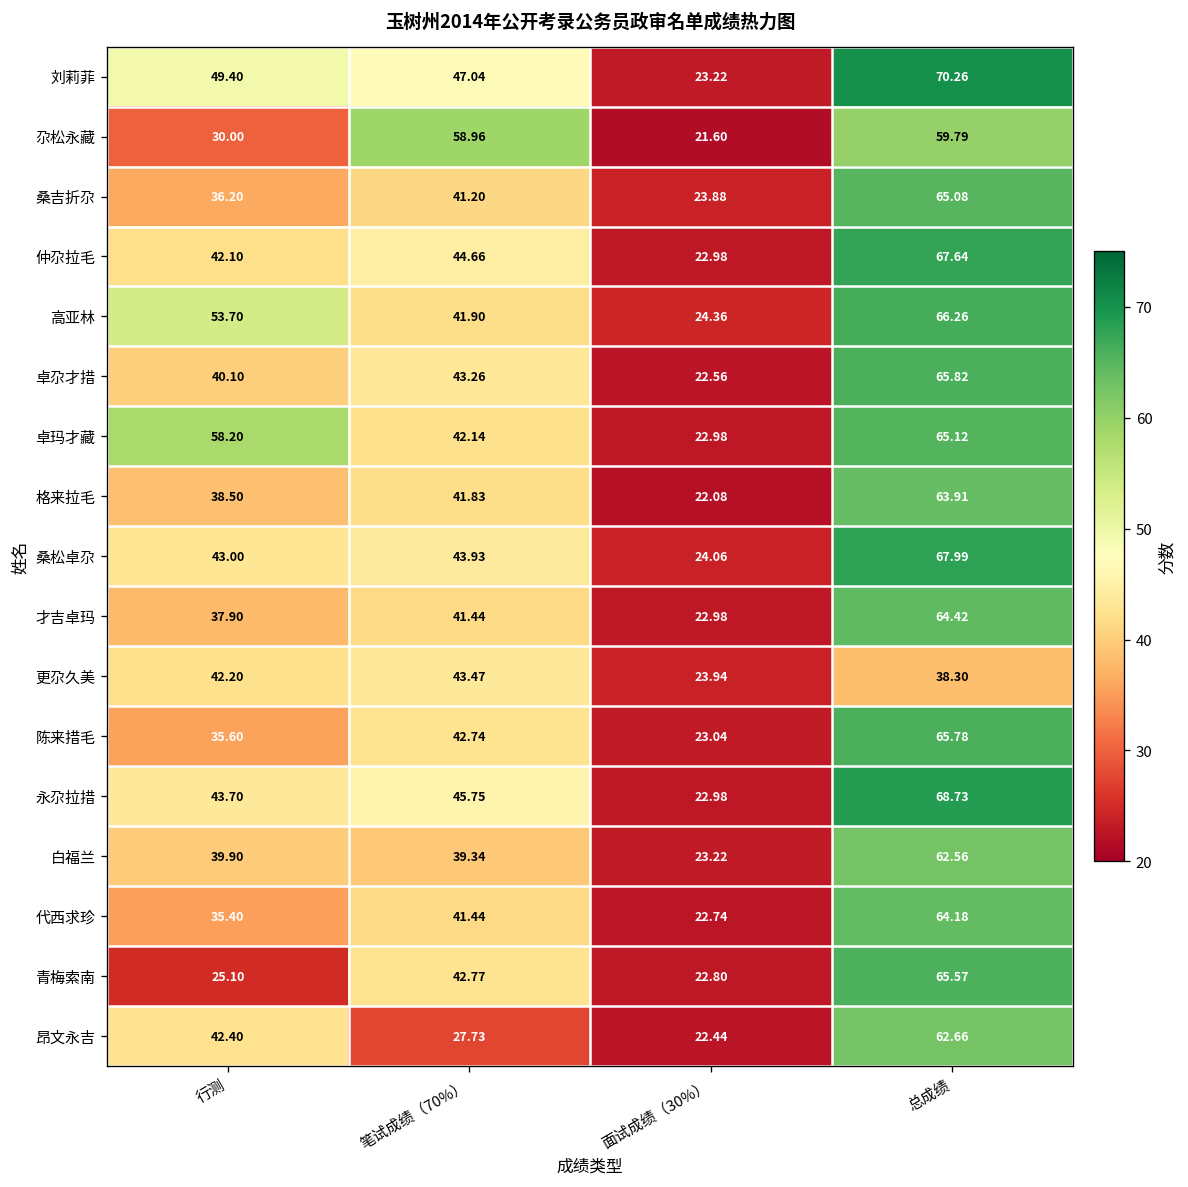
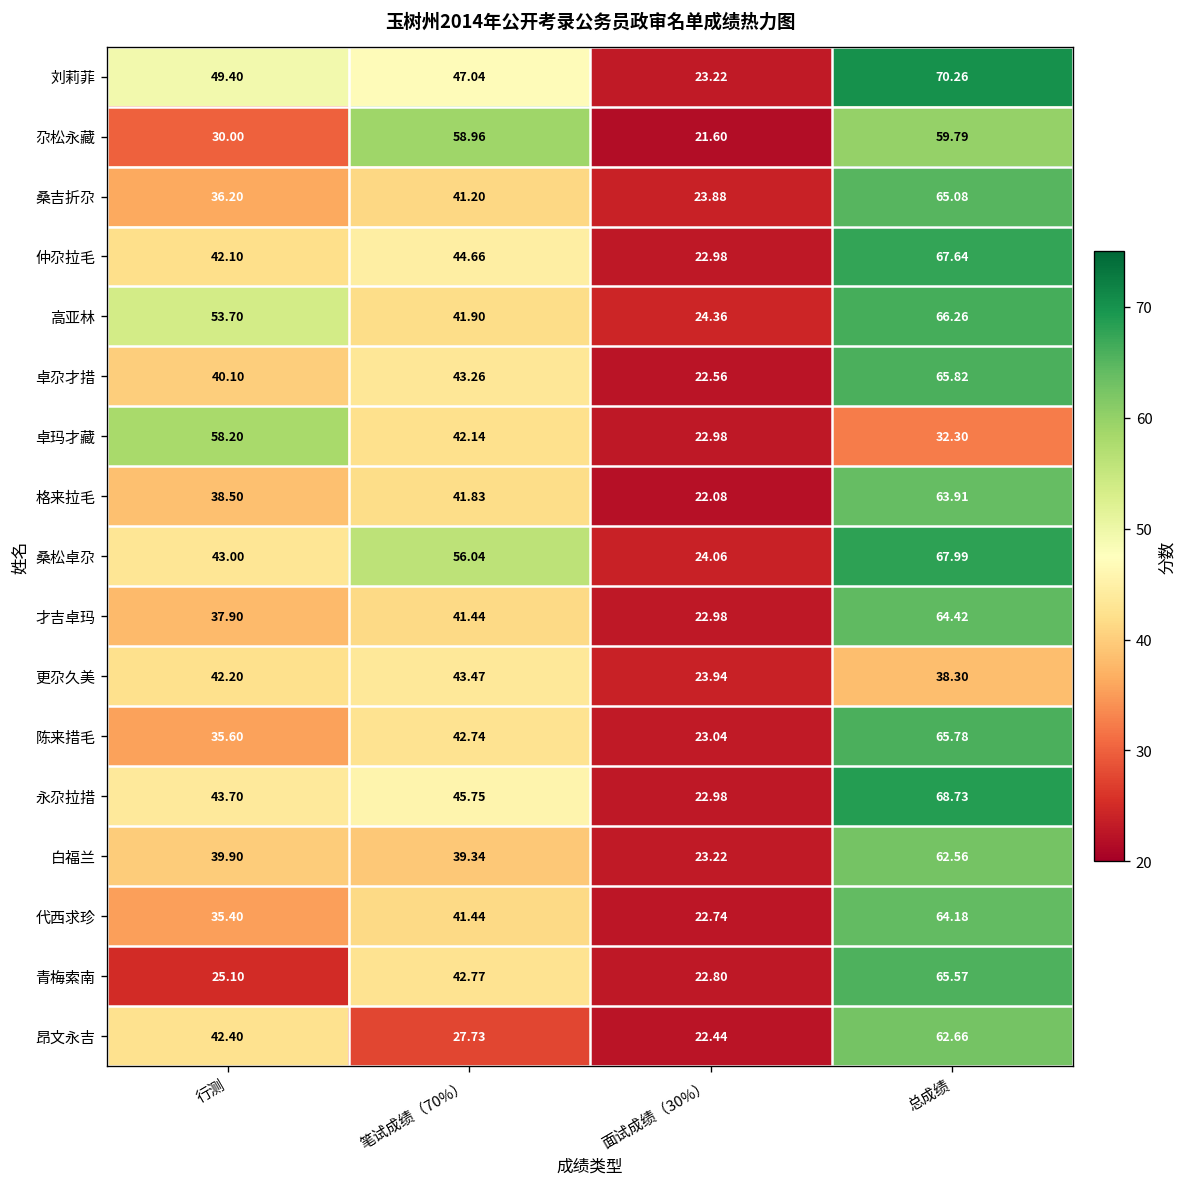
  {
    "刘莉菲": {
      "行测": 49.40,
      "笔试成绩（70%）": 47.04,
      "面试成绩（30%）": 23.22,
      "总成绩": 70.26
    },
    "尕松永藏": {
      "行测": 30.00,
      "笔试成绩（70%）": 58.96,
      "面试成绩（30%）": 21.60,
      "总成绩": 59.79
    },
    "桑吉折尕": {
      "行测": 36.20,
      "笔试成绩（70%）": 41.20,
      "面试成绩（30%）": 23.88,
      "总成绩": 65.08
    },
    "仲尕拉毛": {
      "行测": 42.10,
      "笔试成绩（70%）": 44.66,
      "面试成绩（30%）": 22.98,
      "总成绩": 67.64
    },
    "高亚林": {
      "行测": 53.70,
      "笔试成绩（70%）": 41.90,
      "面试成绩（30%）": 24.36,
      "总成绩": 66.26
    },
    "卓尕才措": {
      "行测": 40.10,
      "笔试成绩（70%）": 43.26,
      "面试成绩（30%）": 22.56,
      "总成绩": 65.82
    },
    "卓玛才藏": {
      "行测": 58.20,
      "笔试成绩（70%）": 42.14,
      "面试成绩（30%）": 22.98,
-     "总成绩": 65.12
+     "总成绩": 32.30
    },
    "格来拉毛": {
      "行测": 38.50,
      "笔试成绩（70%）": 41.83,
      "面试成绩（30%）": 22.08,
      "总成绩": 63.91
    },
    "桑松卓尕": {
      "行测": 43.00,
-     "笔试成绩（70%）": 43.93,
+     "笔试成绩（70%）": 56.04,
      "面试成绩（30%）": 24.06,
      "总成绩": 67.99
    },
    "才吉卓玛": {
      "行测": 37.90,
      "笔试成绩（70%）": 41.44,
      "面试成绩（30%）": 22.98,
      "总成绩": 64.42
    },
    "更尕久美": {
      "行测": 42.20,
      "笔试成绩（70%）": 43.47,
      "面试成绩（30%）": 23.94,
      "总成绩": 38.30
    },
    "陈来措毛": {
      "行测": 35.60,
      "笔试成绩（70%）": 42.74,
      "面试成绩（30%）": 23.04,
      "总成绩": 65.78
    },
    "永尕拉措": {
      "行测": 43.70,
      "笔试成绩（70%）": 45.75,
      "面试成绩（30%）": 22.98,
      "总成绩": 68.73
    },
    "白福兰": {
      "行测": 39.90,
      "笔试成绩（70%）": 39.34,
      "面试成绩（30%）": 23.22,
      "总成绩": 62.56
    },
    "代西求珍": {
      "行测": 35.40,
      "笔试成绩（70%）": 41.44,
      "面试成绩（30%）": 22.74,
      "总成绩": 64.18
    },
    "青梅索南": {
      "行测": 25.10,
      "笔试成绩（70%）": 42.77,
      "面试成绩（30%）": 22.80,
      "总成绩": 65.57
    },
    "昂文永吉": {
      "行测": 42.40,
      "笔试成绩（70%）": 27.73,
      "面试成绩（30%）": 22.44,
      "总成绩": 62.66
    }
  }
